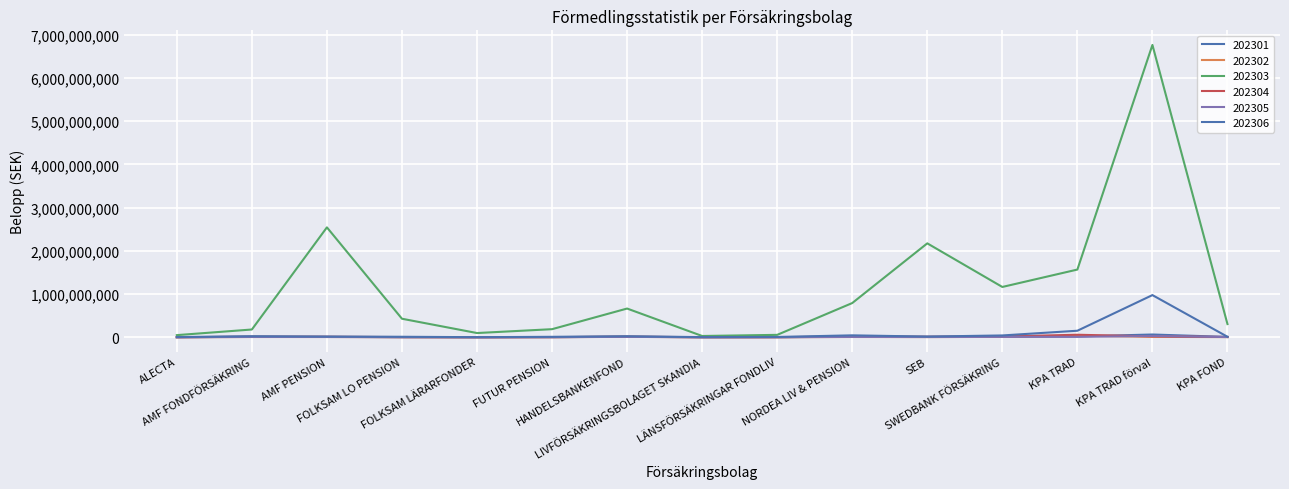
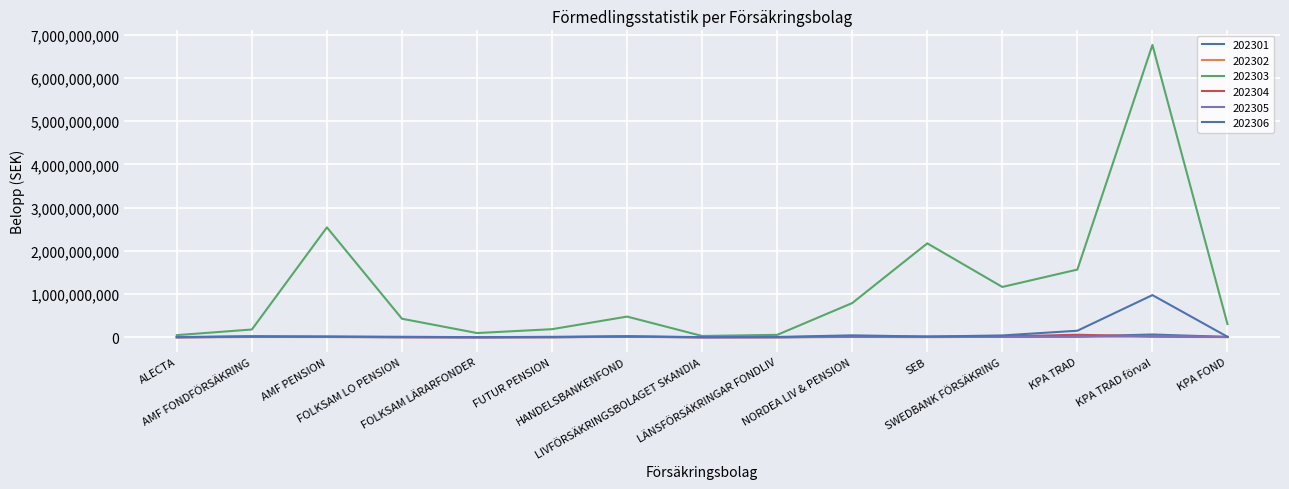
  {
    "202303": {
      "AMF FONDFÖRSÄKRING": "200,000,000",
      "AMF PENSION": "2,500,000,000",
      "FOLKSAM LO PENSION": "400,000,000",
      "FOLKSAM LÄRARFONDER": "100,000,000",
      "FUTUR PENSION": "200,000,000",
-     "HANDELSBANKENFOND": "700,000,000",
+     "HANDELSBANKENFOND": "500,000,000",
      "NORDEA LIV & PENSION": "800,000,000",
      "SEB": "2,200,000,000",
      "SWEDBANK FÖRSÄKRING": "1,200,000,000",
      "KPA TRAD": "1,600,000,000",
      "KPA TRAD förval": "6,800,000,000",
      "KPA FOND": "300,000,000"
    }
  }
